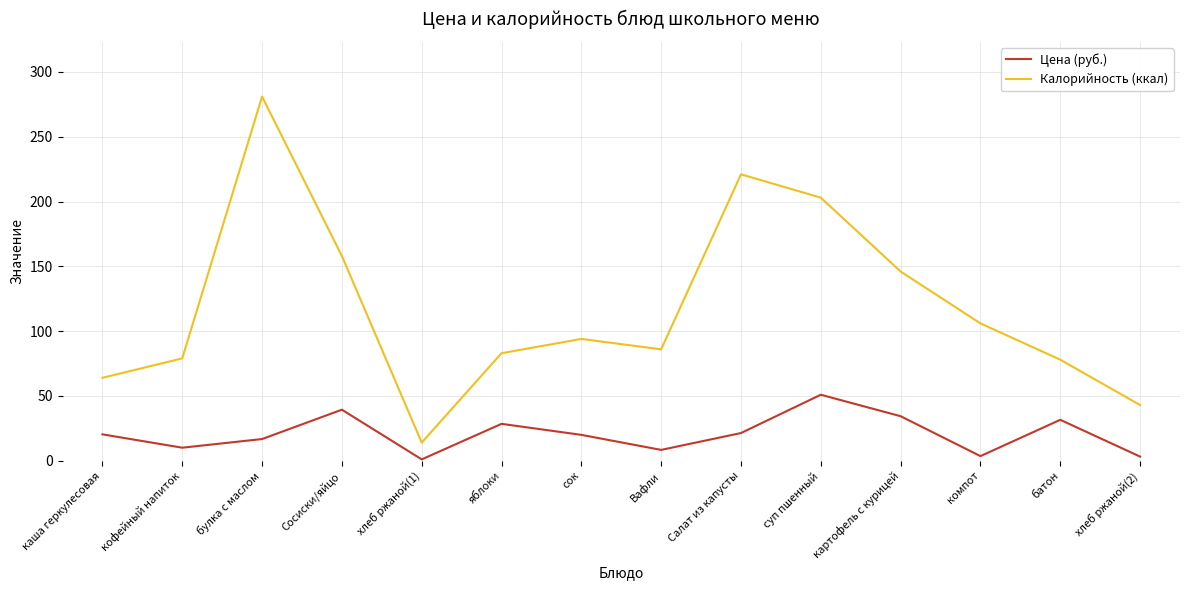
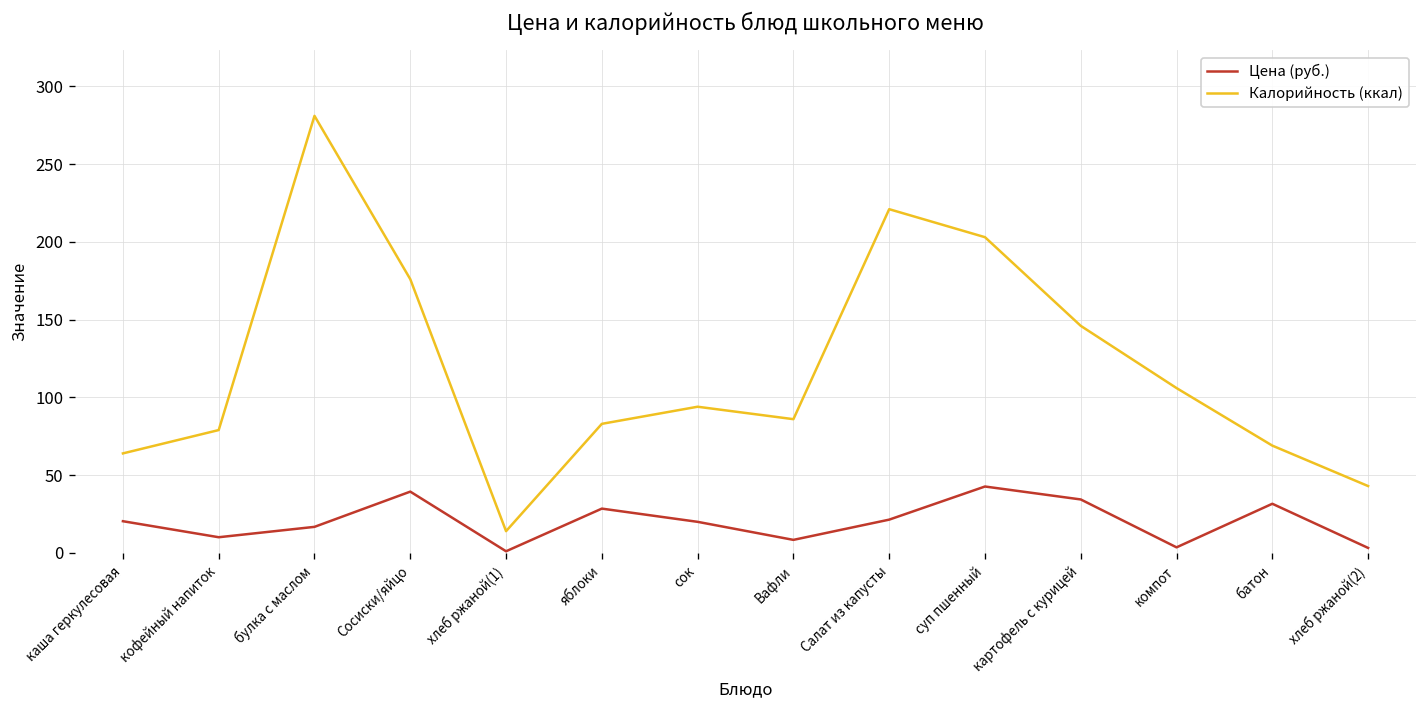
  {
    "Цена (руб.)": {
      "каша геркулесовая": 20,
      "кофейный напиток": 10,
      "булка с маслом": 17,
      "Сосиски/яйцо": 39,
      "хлеб ржаной(1)": 1,
      "яблоки": 29,
      "сок": 20,
      "Вафли": 8,
      "Салат из капусты": 21,
-     "суп пшенный": 51,
+     "суп пшенный": 43,
      "картофель с курицей": 34,
      "компот": 4,
      "батон": 32,
      "хлеб ржаной(2)": 3
    },
    "Калорийность (ккал)": {
      "каша геркулесовая": 64,
      "кофейный напиток": 79,
      "булка с маслом": 281,
-     "Сосиски/яйцо": 158,
+     "Сосиски/яйцо": 176,
      "хлеб ржаной(1)": 14,
      "яблоки": 83,
      "сок": 94,
      "Вафли": 86,
      "Салат из капусты": 221,
      "суп пшенный": 203,
      "картофель с курицей": 146,
      "компот": 106,
-     "батон": 78,
+     "батон": 69,
      "хлеб ржаной(2)": 43
    }
  }
